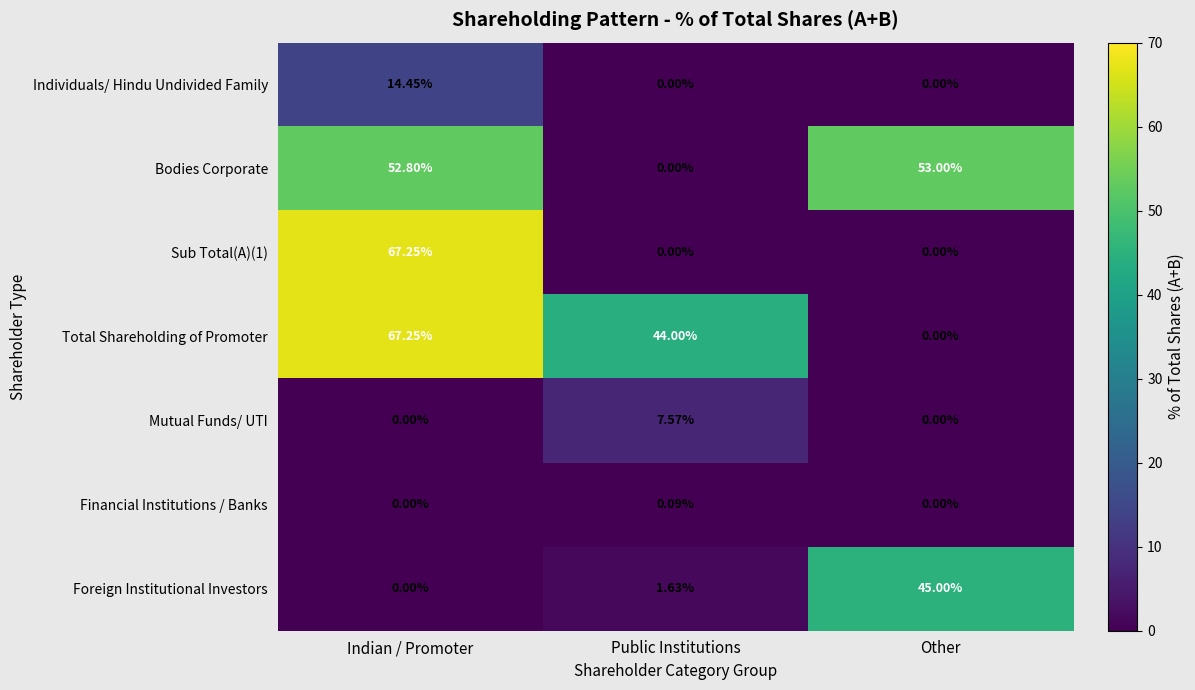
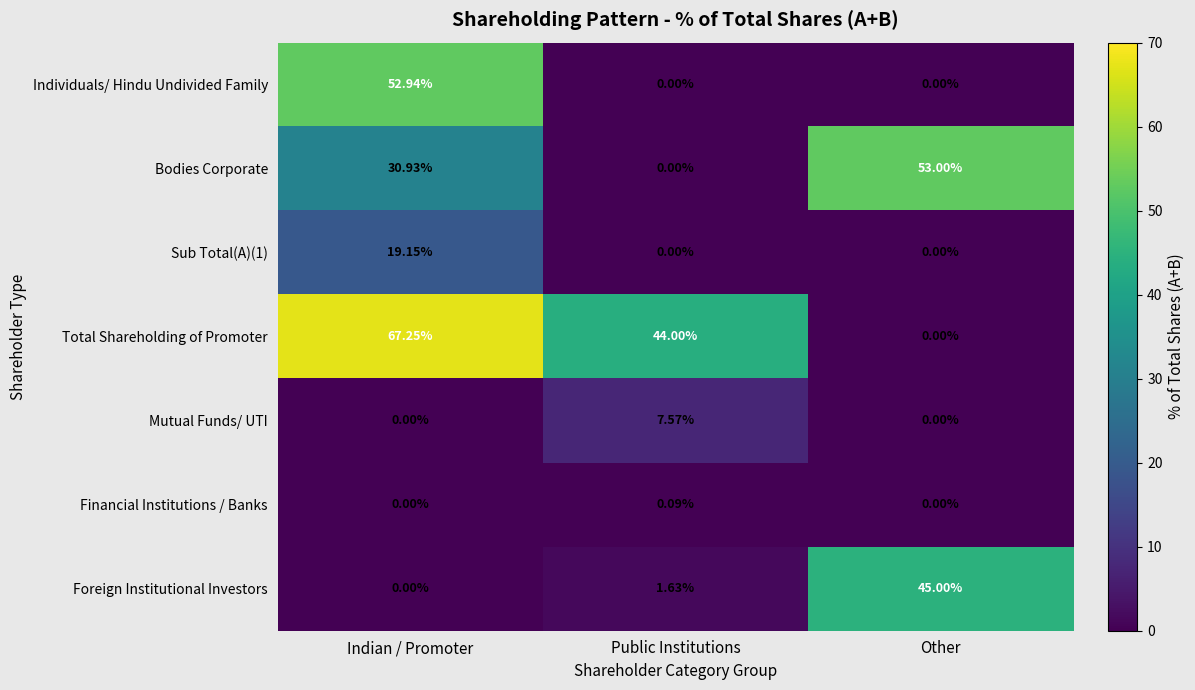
  {
    "Individuals/ Hindu Undivided Family": {
-     "Indian / Promoter": "14.45%",
+     "Indian / Promoter": "52.94%",
      "Public Institutions": "0.00%",
      "Other": "0.00%"
    },
    "Bodies Corporate": {
-     "Indian / Promoter": "52.80%",
+     "Indian / Promoter": "30.93%",
      "Public Institutions": "0.00%",
      "Other": "53.00%"
    },
    "Sub Total(A)(1)": {
-     "Indian / Promoter": "67.25%",
+     "Indian / Promoter": "19.15%",
      "Public Institutions": "0.00%",
      "Other": "0.00%"
    },
    "Total Shareholding of Promoter": {
      "Indian / Promoter": "67.25%",
      "Public Institutions": "44.00%",
      "Other": "0.00%"
    },
    "Mutual Funds/ UTI": {
      "Indian / Promoter": "0.00%",
      "Public Institutions": "7.57%",
      "Other": "0.00%"
    },
    "Financial Institutions / Banks": {
      "Indian / Promoter": "0.00%",
      "Public Institutions": "0.09%",
      "Other": "0.00%"
    },
    "Foreign Institutional Investors": {
      "Indian / Promoter": "0.00%",
      "Public Institutions": "1.63%",
      "Other": "45.00%"
    }
  }
